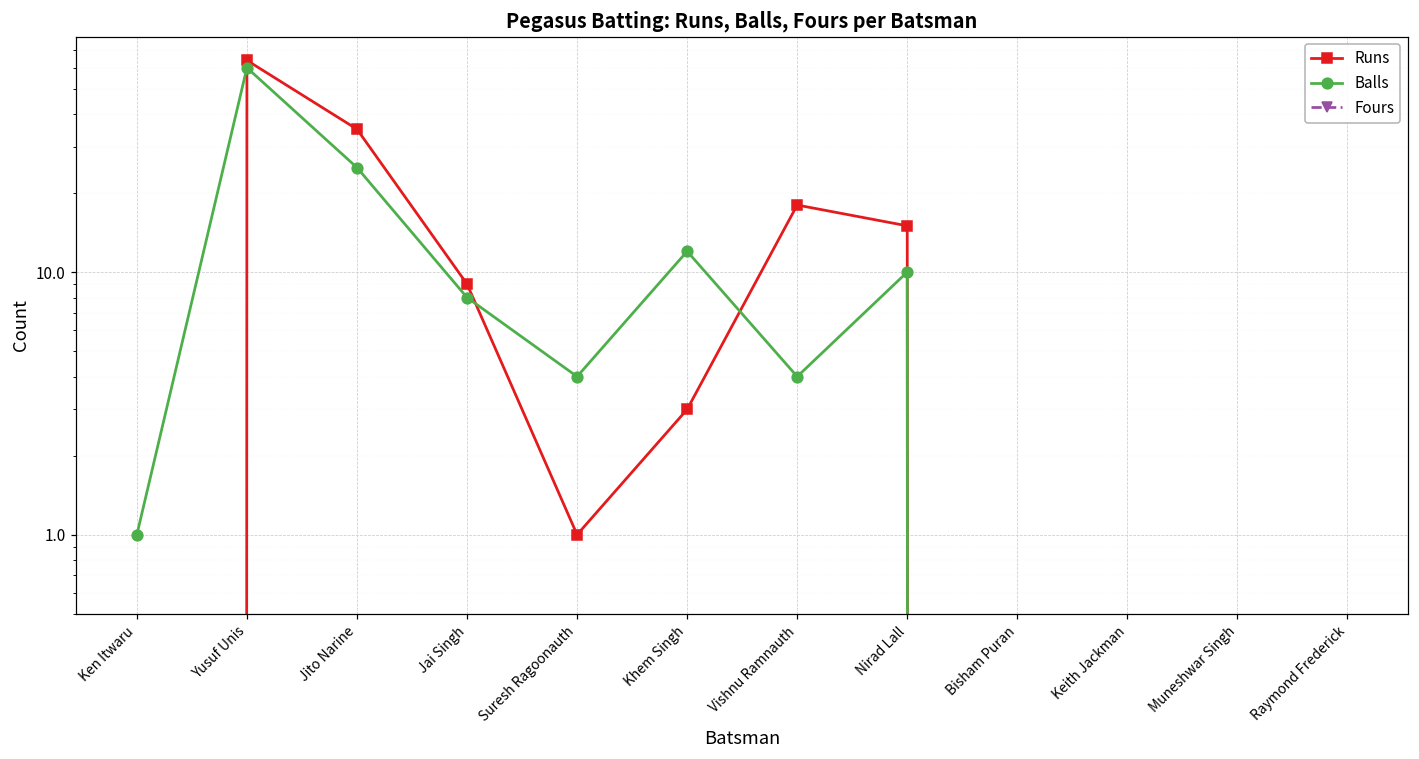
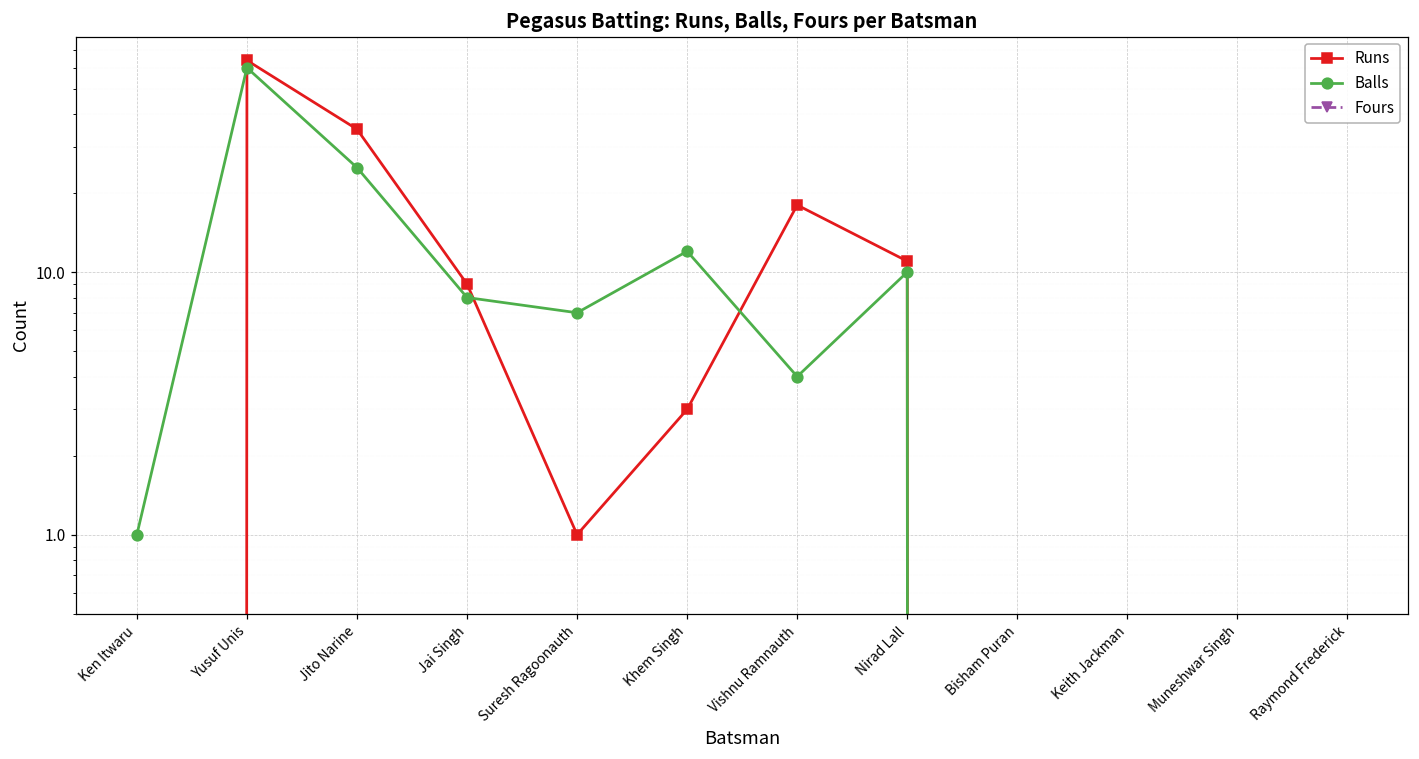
  {
    "Runs": {
      "Yusuf Unis": 64,
      "Jito Narine": 35,
      "Jai Singh": 9,
      "Suresh Ragoonauth": 1,
      "Khem Singh": 3,
      "Vishnu Ramnauth": 18,
-     "Nirad Lall": 15
+     "Nirad Lall": 11
    },
    "Balls": {
      "Ken Itwaru": 1,
      "Yusuf Unis": 60,
      "Jito Narine": 25,
      "Jai Singh": 8,
-     "Suresh Ragoonauth": 4,
+     "Suresh Ragoonauth": 7,
      "Khem Singh": 12,
      "Vishnu Ramnauth": 4,
      "Nirad Lall": 10
    }
  }
